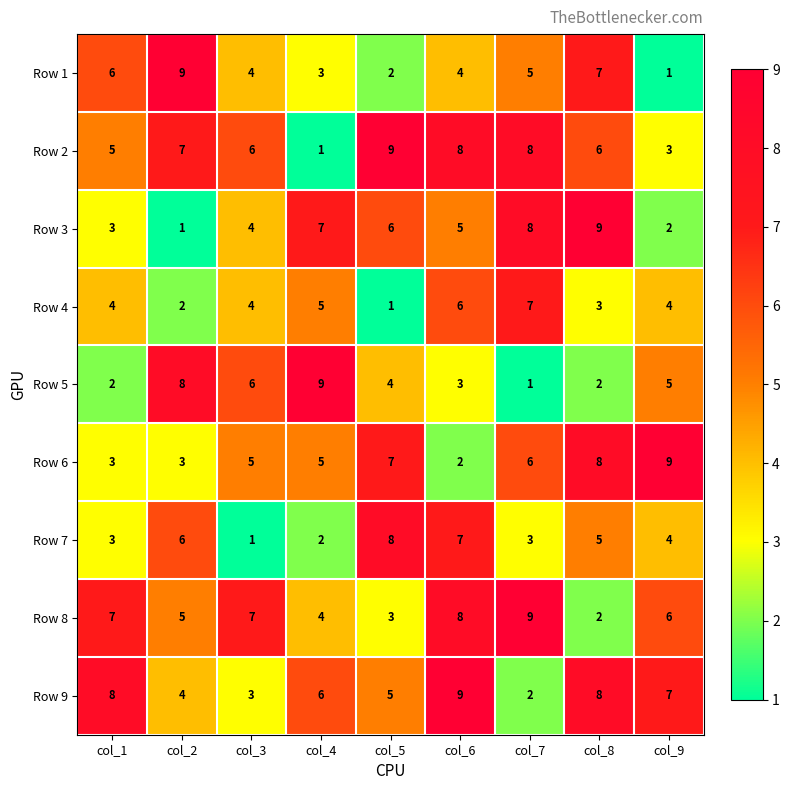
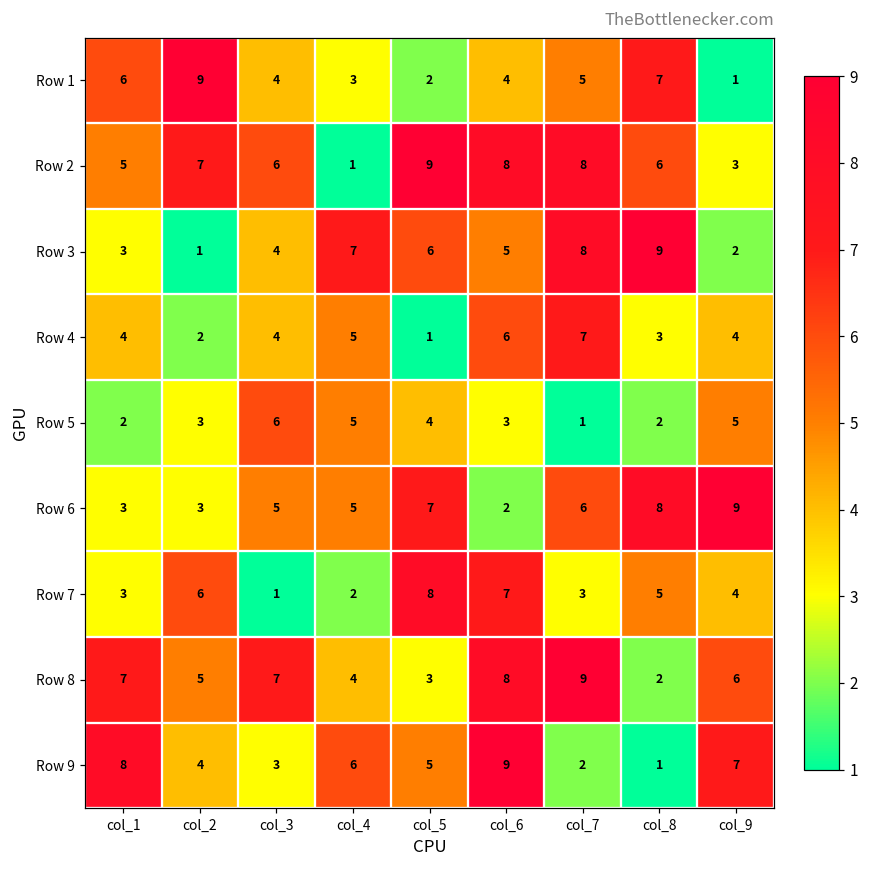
  {
    "Row 1": {
      "col_1": 6,
      "col_2": 9,
      "col_3": 4,
      "col_4": 3,
      "col_5": 2,
      "col_6": 4,
      "col_7": 5,
      "col_8": 7,
      "col_9": 1
    },
    "Row 2": {
      "col_1": 5,
      "col_2": 7,
      "col_3": 6,
      "col_4": 1,
      "col_5": 9,
      "col_6": 8,
      "col_7": 8,
      "col_8": 6,
      "col_9": 3
    },
    "Row 3": {
      "col_1": 3,
      "col_2": 1,
      "col_3": 4,
      "col_4": 7,
      "col_5": 6,
      "col_6": 5,
      "col_7": 8,
      "col_8": 9,
      "col_9": 2
    },
    "Row 4": {
      "col_1": 4,
      "col_2": 2,
      "col_3": 4,
      "col_4": 5,
      "col_5": 1,
      "col_6": 6,
      "col_7": 7,
      "col_8": 3,
      "col_9": 4
    },
    "Row 5": {
      "col_1": 2,
-     "col_2": 8,
+     "col_2": 3,
      "col_3": 6,
-     "col_4": 9,
+     "col_4": 5,
      "col_5": 4,
      "col_6": 3,
      "col_7": 1,
      "col_8": 2,
      "col_9": 5
    },
    "Row 6": {
      "col_1": 3,
      "col_2": 3,
      "col_3": 5,
      "col_4": 5,
      "col_5": 7,
      "col_6": 2,
      "col_7": 6,
      "col_8": 8,
      "col_9": 9
    },
    "Row 7": {
      "col_1": 3,
      "col_2": 6,
      "col_3": 1,
      "col_4": 2,
      "col_5": 8,
      "col_6": 7,
      "col_7": 3,
      "col_8": 5,
      "col_9": 4
    },
    "Row 8": {
      "col_1": 7,
      "col_2": 5,
      "col_3": 7,
      "col_4": 4,
      "col_5": 3,
      "col_6": 8,
      "col_7": 9,
      "col_8": 2,
      "col_9": 6
    },
    "Row 9": {
      "col_1": 8,
      "col_2": 4,
      "col_3": 3,
      "col_4": 6,
      "col_5": 5,
      "col_6": 9,
      "col_7": 2,
-     "col_8": 8,
+     "col_8": 1,
      "col_9": 7
    }
  }
